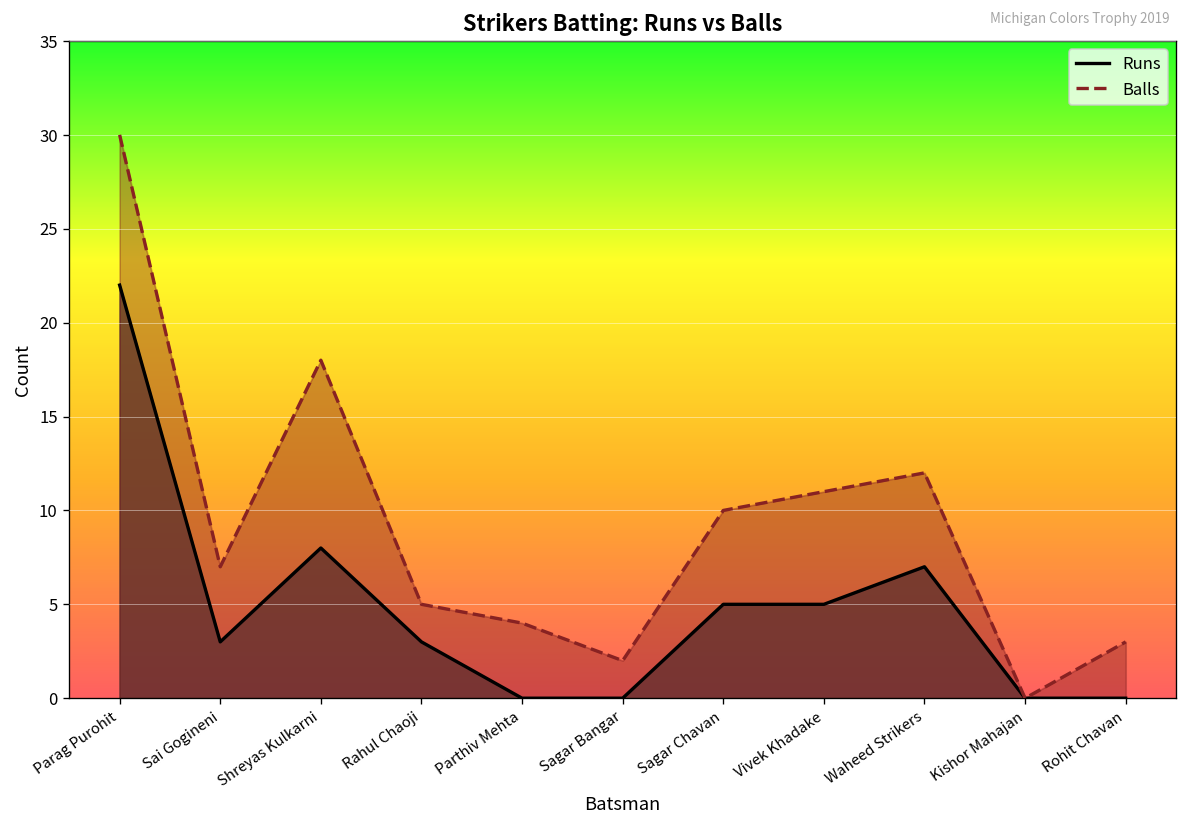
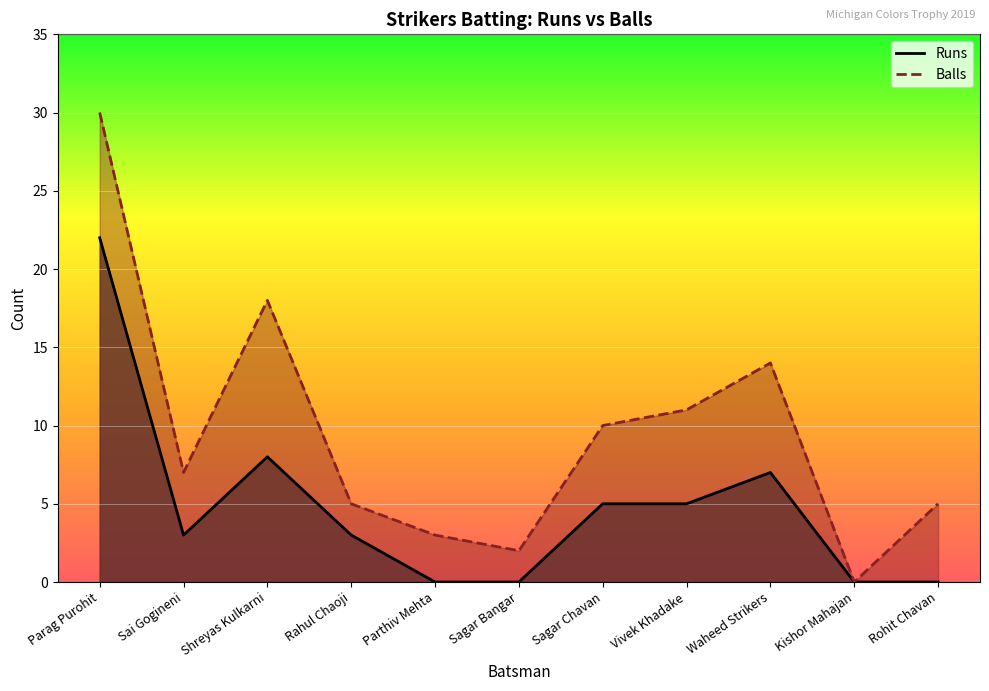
  {
    "Balls": {
      "Parag Purohit": 30,
      "Sai Gogineni": 7,
      "Shreyas Kulkarni": 18,
      "Rahul Chaoji": 5,
-     "Parthiv Mehta": 4,
+     "Parthiv Mehta": 3,
      "Sagar Bangar": 2,
      "Sagar Chavan": 10,
      "Vivek Khadake": 11,
-     "Waheed Strikers": 12,
-     "Rohit Chavan": 3
+     "Waheed Strikers": 14,
+     "Rohit Chavan": 5
    }
  }
